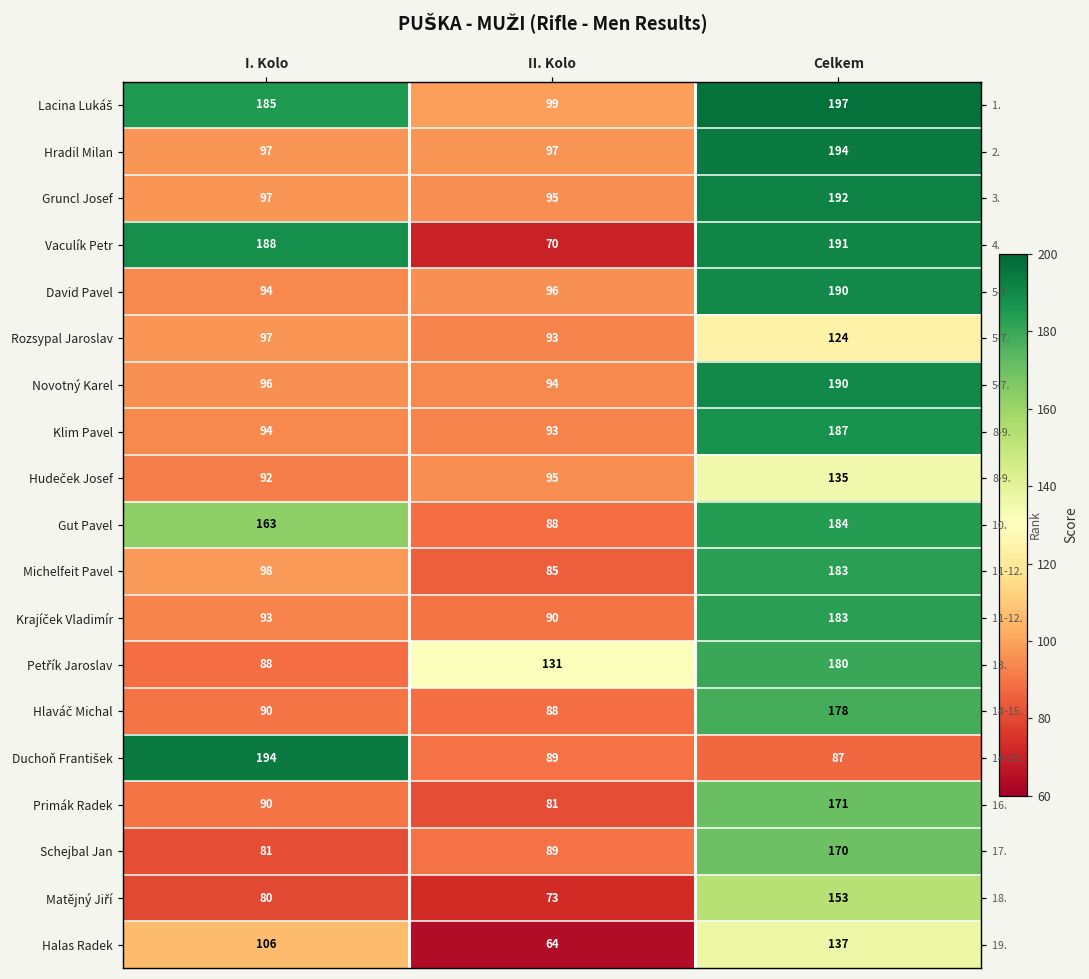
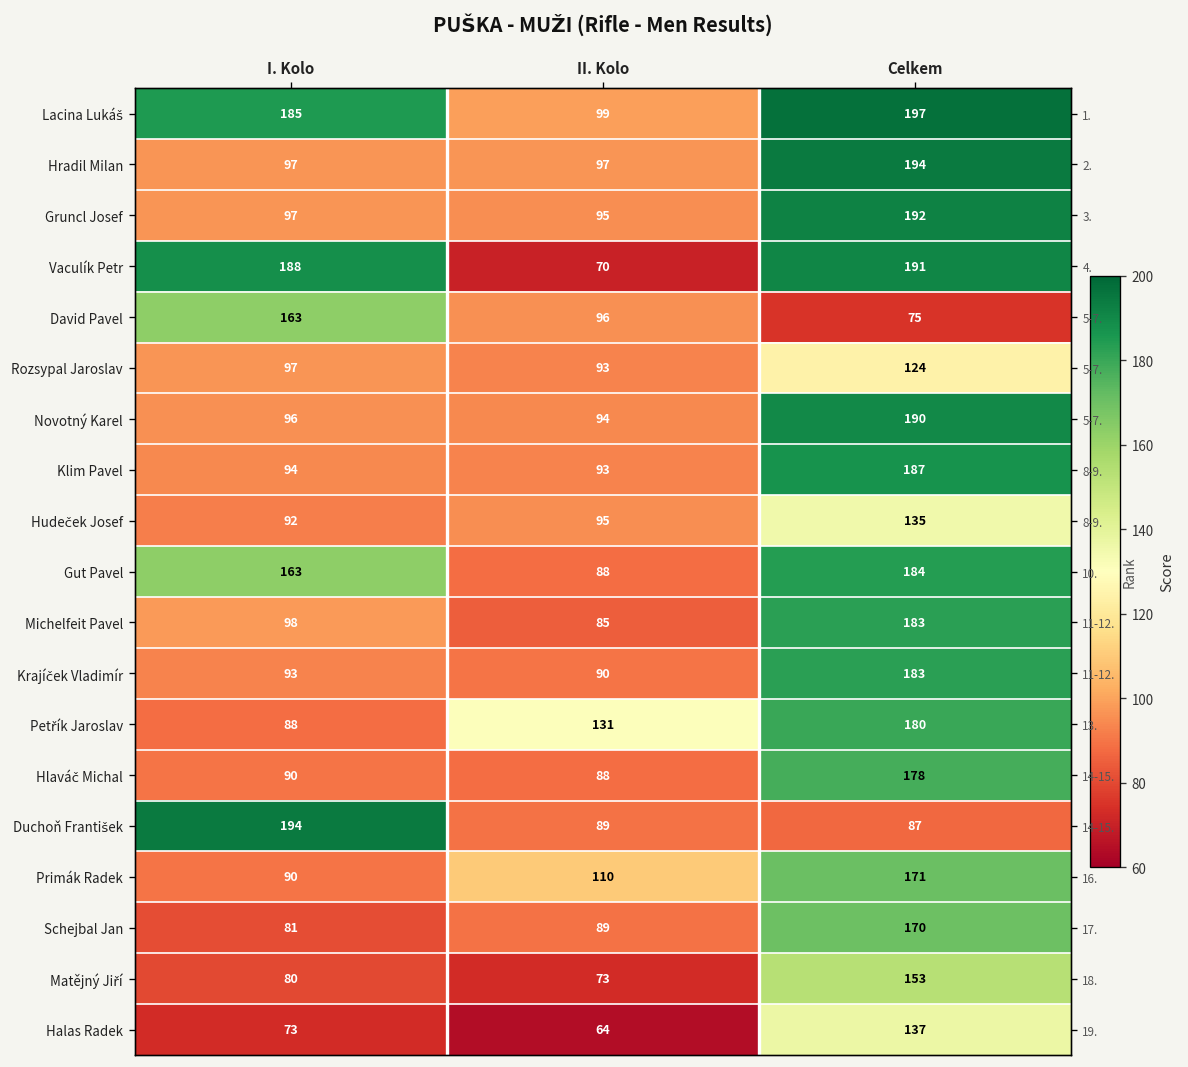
  {
    "Lacina Lukáš": {
      "I. Kolo": 185,
      "II. Kolo": 99,
      "Celkem": 197
    },
    "Hradil Milan": {
      "I. Kolo": 97,
      "II. Kolo": 97,
      "Celkem": 194
    },
    "Gruncl Josef": {
      "I. Kolo": 97,
      "II. Kolo": 95,
      "Celkem": 192
    },
    "Vaculík Petr": {
      "I. Kolo": 188,
      "II. Kolo": 70,
      "Celkem": 191
    },
    "David Pavel": {
-     "I. Kolo": 94,
+     "I. Kolo": 163,
      "II. Kolo": 96,
-     "Celkem": 190
+     "Celkem": 75
    },
    "Rozsypal Jaroslav": {
      "I. Kolo": 97,
      "II. Kolo": 93,
      "Celkem": 124
    },
    "Novotný Karel": {
      "I. Kolo": 96,
      "II. Kolo": 94,
      "Celkem": 190
    },
    "Klim Pavel": {
      "I. Kolo": 94,
      "II. Kolo": 93,
      "Celkem": 187
    },
    "Hudeček Josef": {
      "I. Kolo": 92,
      "II. Kolo": 95,
      "Celkem": 135
    },
    "Gut Pavel": {
      "I. Kolo": 163,
      "II. Kolo": 88,
      "Celkem": 184
    },
    "Michelfeit Pavel": {
      "I. Kolo": 98,
      "II. Kolo": 85,
      "Celkem": 183
    },
    "Krajíček Vladimír": {
      "I. Kolo": 93,
      "II. Kolo": 90,
      "Celkem": 183
    },
    "Petřík Jaroslav": {
      "I. Kolo": 88,
      "II. Kolo": 131,
      "Celkem": 180
    },
    "Hlaváč Michal": {
      "I. Kolo": 90,
      "II. Kolo": 88,
      "Celkem": 178
    },
    "Duchoň František": {
      "I. Kolo": 194,
      "II. Kolo": 89,
      "Celkem": 87
    },
    "Primák Radek": {
      "I. Kolo": 90,
-     "II. Kolo": 81,
+     "II. Kolo": 110,
      "Celkem": 171
    },
    "Schejbal Jan": {
      "I. Kolo": 81,
      "II. Kolo": 89,
      "Celkem": 170
    },
    "Matějný Jiří": {
      "I. Kolo": 80,
      "II. Kolo": 73,
      "Celkem": 153
    },
    "Halas Radek": {
-     "I. Kolo": 106,
+     "I. Kolo": 73,
      "II. Kolo": 64,
      "Celkem": 137
    }
  }
